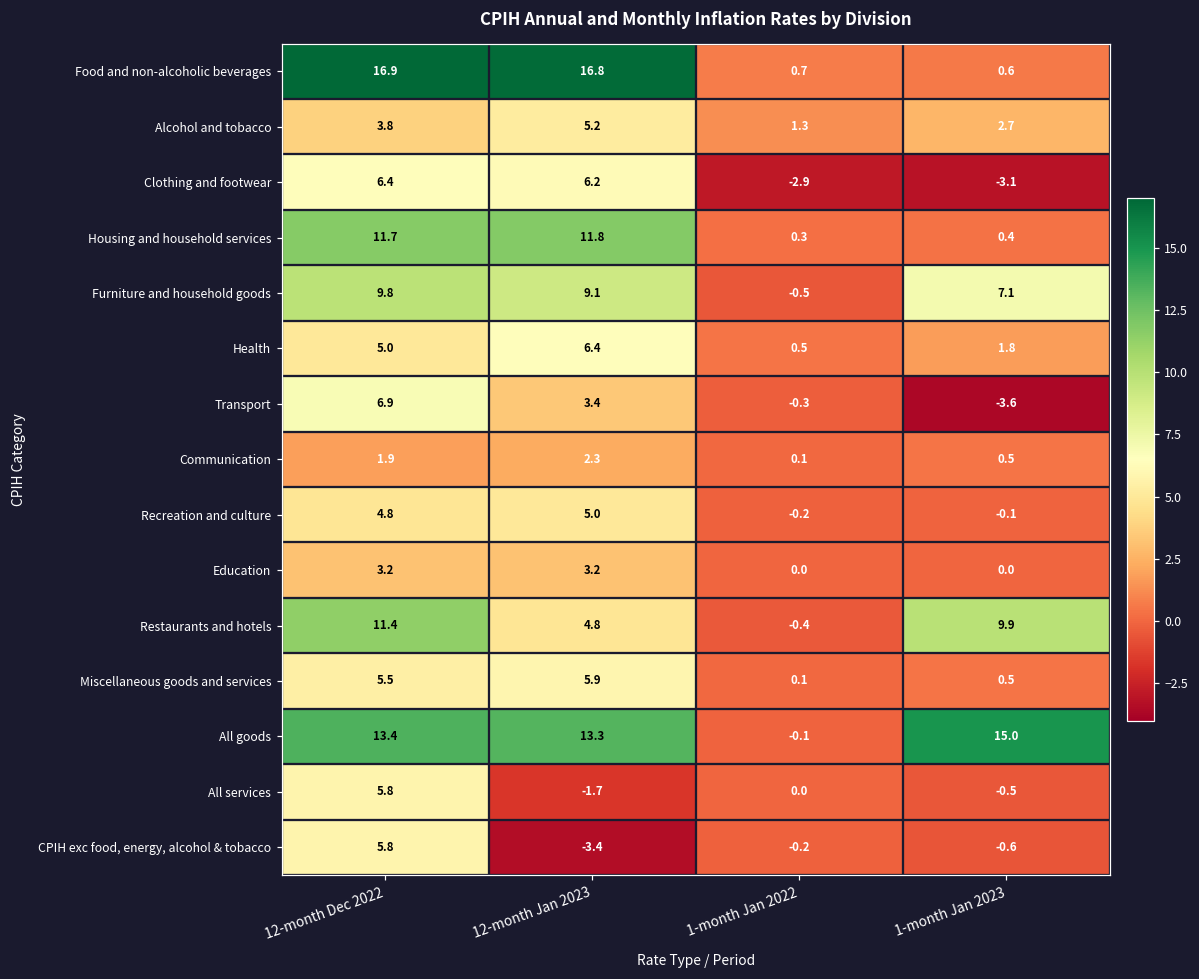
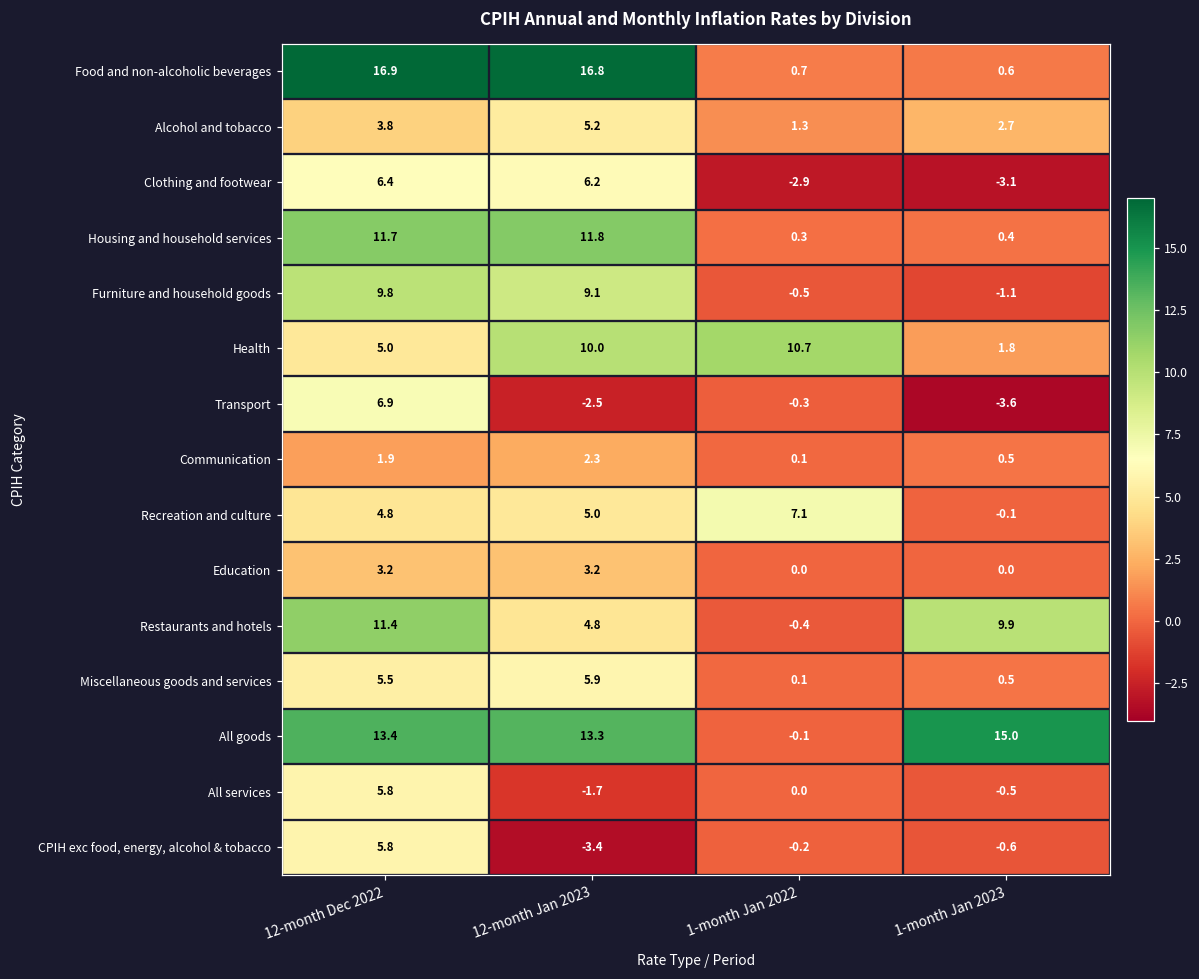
  {
    "Food and non-alcoholic beverages": {
      "12-month Dec 2022": 16.9,
      "12-month Jan 2023": 16.8,
      "1-month Jan 2022": 0.7,
      "1-month Jan 2023": 0.6
    },
    "Alcohol and tobacco": {
      "12-month Dec 2022": 3.8,
      "12-month Jan 2023": 5.2,
      "1-month Jan 2022": 1.3,
      "1-month Jan 2023": 2.7
    },
    "Clothing and footwear": {
      "12-month Dec 2022": 6.4,
      "12-month Jan 2023": 6.2,
      "1-month Jan 2022": -2.9,
      "1-month Jan 2023": -3.1
    },
    "Housing and household services": {
      "12-month Dec 2022": 11.7,
      "12-month Jan 2023": 11.8,
      "1-month Jan 2022": 0.3,
      "1-month Jan 2023": 0.4
    },
    "Furniture and household goods": {
      "12-month Dec 2022": 9.8,
      "12-month Jan 2023": 9.1,
      "1-month Jan 2022": -0.5,
-     "1-month Jan 2023": 7.1
+     "1-month Jan 2023": -1.1
    },
    "Health": {
      "12-month Dec 2022": 5.0,
-     "12-month Jan 2023": 6.4,
-     "1-month Jan 2022": 0.5,
+     "12-month Jan 2023": 10.0,
+     "1-month Jan 2022": 10.7,
      "1-month Jan 2023": 1.8
    },
    "Transport": {
      "12-month Dec 2022": 6.9,
-     "12-month Jan 2023": 3.4,
+     "12-month Jan 2023": -2.5,
      "1-month Jan 2022": -0.3,
      "1-month Jan 2023": -3.6
    },
    "Communication": {
      "12-month Dec 2022": 1.9,
      "12-month Jan 2023": 2.3,
      "1-month Jan 2022": 0.1,
      "1-month Jan 2023": 0.5
    },
    "Recreation and culture": {
      "12-month Dec 2022": 4.8,
      "12-month Jan 2023": 5.0,
-     "1-month Jan 2022": -0.2,
+     "1-month Jan 2022": 7.1,
      "1-month Jan 2023": -0.1
    },
    "Education": {
      "12-month Dec 2022": 3.2,
      "12-month Jan 2023": 3.2,
      "1-month Jan 2022": 0.0,
      "1-month Jan 2023": 0.0
    },
    "Restaurants and hotels": {
      "12-month Dec 2022": 11.4,
      "12-month Jan 2023": 4.8,
      "1-month Jan 2022": -0.4,
      "1-month Jan 2023": 9.9
    },
    "Miscellaneous goods and services": {
      "12-month Dec 2022": 5.5,
      "12-month Jan 2023": 5.9,
      "1-month Jan 2022": 0.1,
      "1-month Jan 2023": 0.5
    },
    "All goods": {
      "12-month Dec 2022": 13.4,
      "12-month Jan 2023": 13.3,
      "1-month Jan 2022": -0.1,
      "1-month Jan 2023": 15.0
    },
    "All services": {
      "12-month Dec 2022": 5.8,
      "12-month Jan 2023": -1.7,
      "1-month Jan 2022": 0.0,
      "1-month Jan 2023": -0.5
    },
    "CPIH exc food, energy, alcohol & tobacco": {
      "12-month Dec 2022": 5.8,
      "12-month Jan 2023": -3.4,
      "1-month Jan 2022": -0.2,
      "1-month Jan 2023": -0.6
    }
  }
